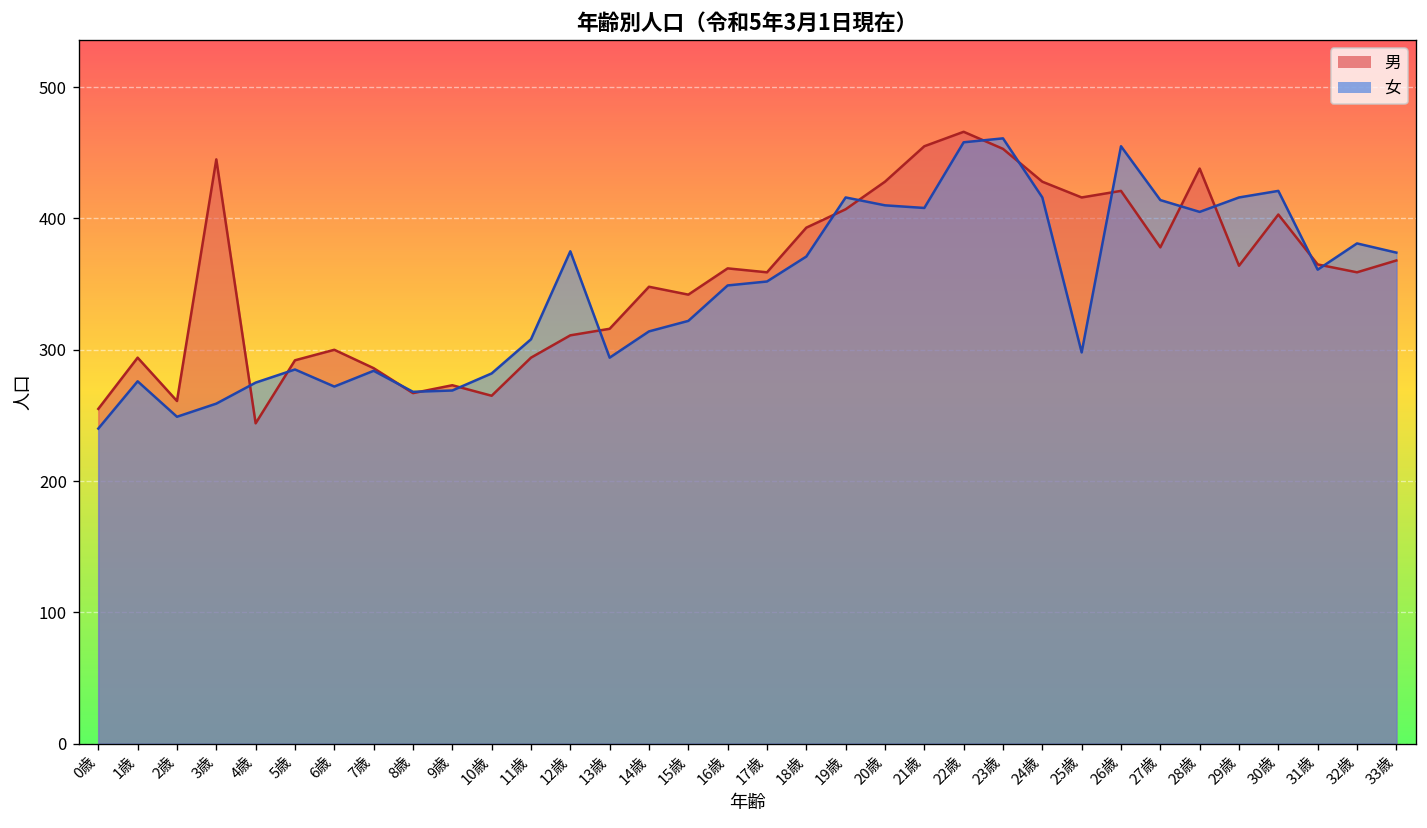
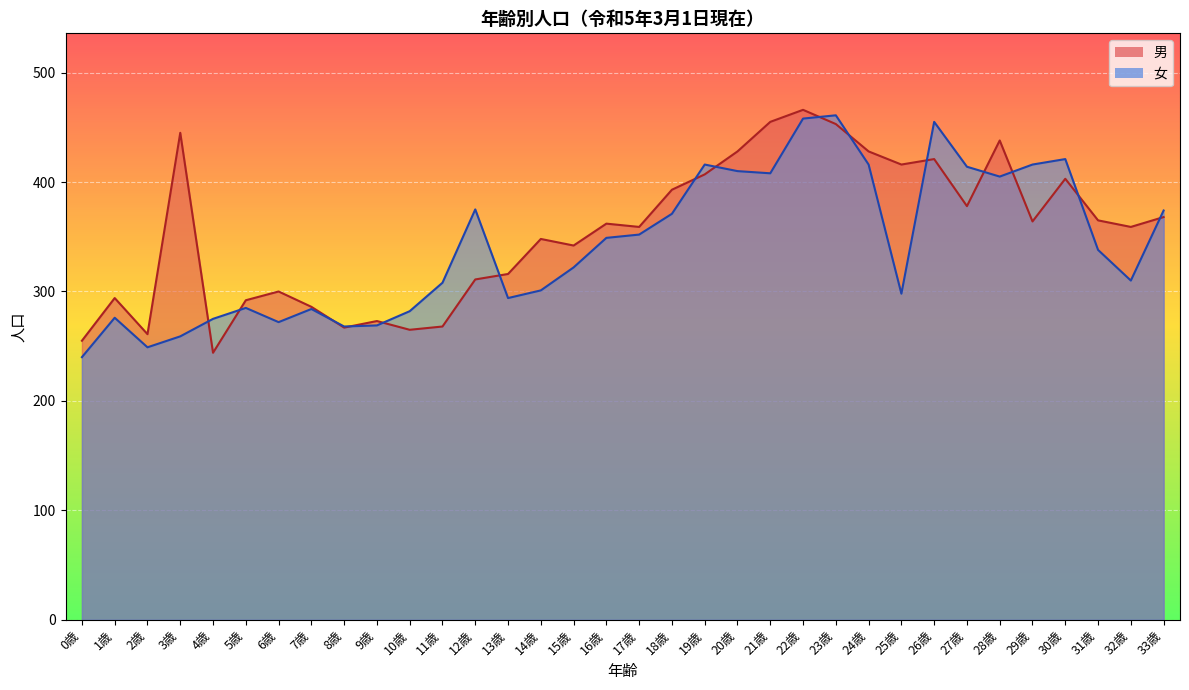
  {
    "男": {
      "0歳": 255,
      "1歳": 294,
      "2歳": 261,
      "3歳": 445,
      "4歳": 244,
      "5歳": 292,
      "6歳": 300,
      "9歳": 273,
      "10歳": 265,
-     "11歳": 294,
+     "11歳": 268,
      "12歳": 311,
      "13歳": 316,
      "14歳": 348,
      "15歳": 342,
      "16歳": 362,
      "17歳": 359,
      "18歳": 393,
      "19歳": 407,
      "20歳": 428,
      "21歳": 455,
      "22歳": 466,
      "23歳": 453,
      "24歳": 428,
      "25歳": 416,
      "26歳": 421,
      "27歳": 378,
      "28歳": 438,
      "29歳": 364,
      "30歳": 403,
      "31歳": 365,
      "32歳": 359,
      "33歳": 368
    },
    "女": {
      "0歳": 240,
      "1歳": 276,
      "2歳": 249,
      "3歳": 259,
      "4歳": 275,
      "5歳": 285,
      "6歳": 272,
      "9歳": 269,
      "10歳": 282,
      "11歳": 308,
      "12歳": 375,
      "13歳": 294,
-     "14歳": 314,
+     "14歳": 301,
      "15歳": 322,
      "16歳": 349,
      "17歳": 352,
      "18歳": 371,
      "19歳": 416,
      "20歳": 410,
      "21歳": 408,
      "22歳": 458,
      "23歳": 461,
      "24歳": 416,
      "25歳": 298,
      "26歳": 455,
      "27歳": 414,
      "28歳": 405,
      "29歳": 416,
      "30歳": 421,
-     "31歳": 361,
-     "32歳": 381,
+     "31歳": 338,
+     "32歳": 310,
      "33歳": 374
    }
  }
